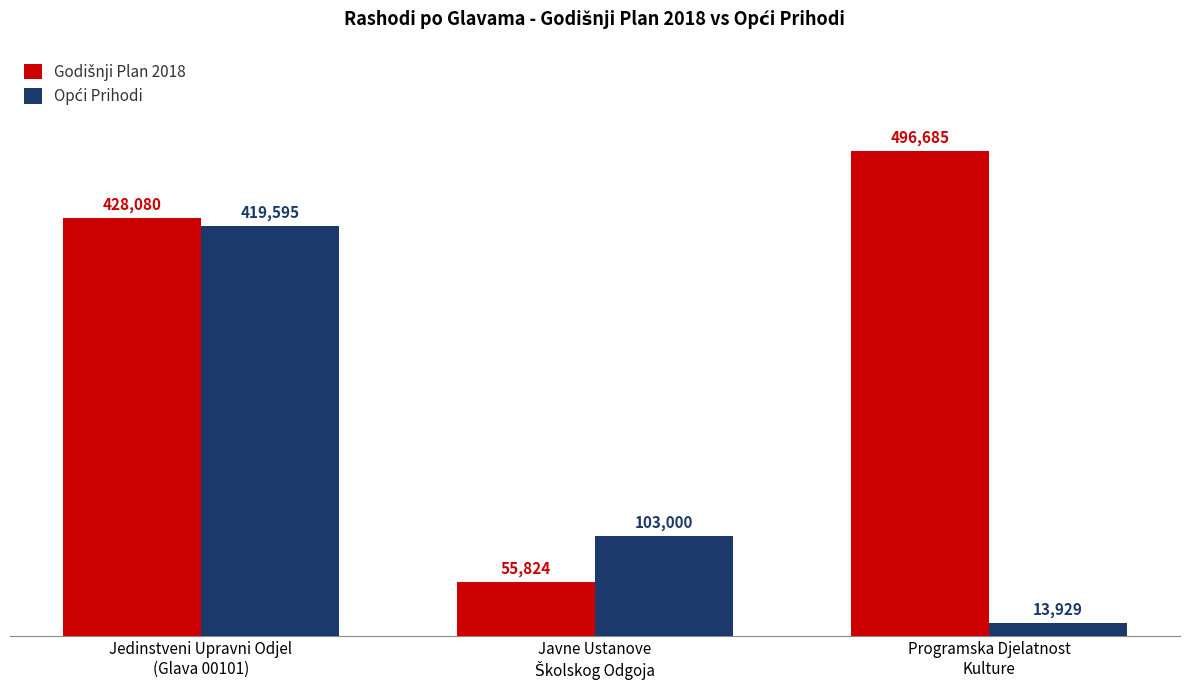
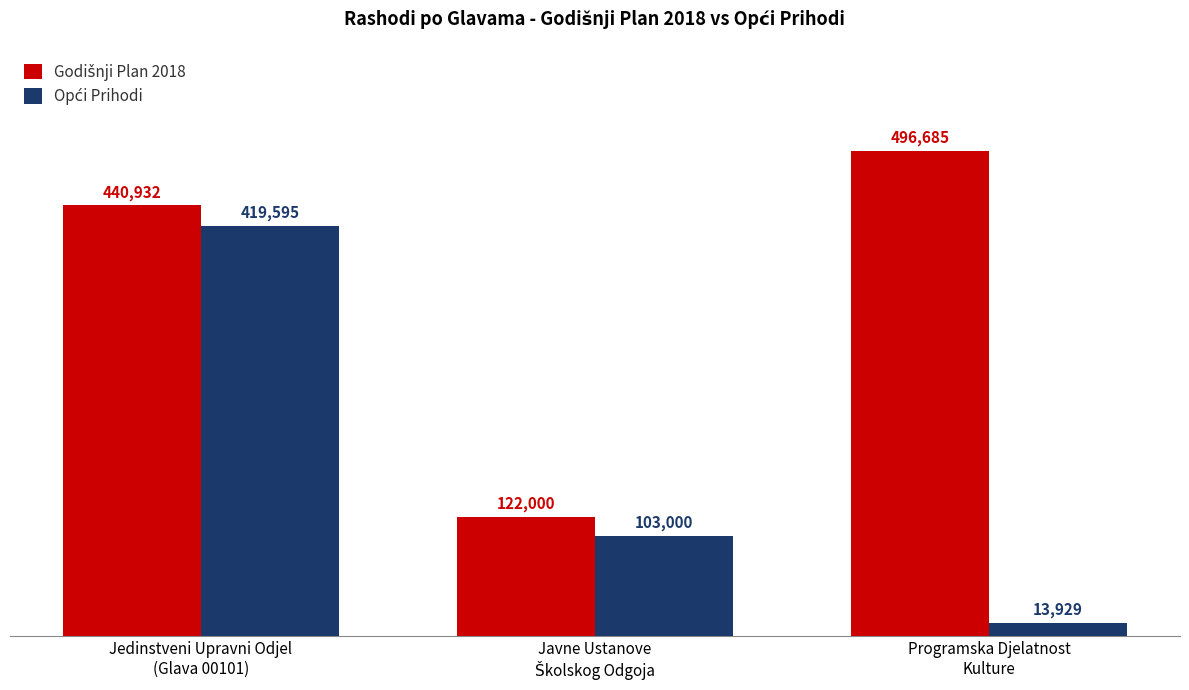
  {
    "Godišnji Plan 2018": {
-     "Jedinstveni Upravni Odjel (Glava 00101)": "428,080",
-     "Javne Ustanove Školskog Odgoja": "55,824",
+     "Jedinstveni Upravni Odjel (Glava 00101)": "440,932",
+     "Javne Ustanove Školskog Odgoja": "122,000",
      "Programska Djelatnost Kulture": "496,685"
    },
    "Opći Prihodi": {
      "Jedinstveni Upravni Odjel (Glava 00101)": "419,595",
      "Javne Ustanove Školskog Odgoja": "103,000",
      "Programska Djelatnost Kulture": "13,929"
    }
  }
